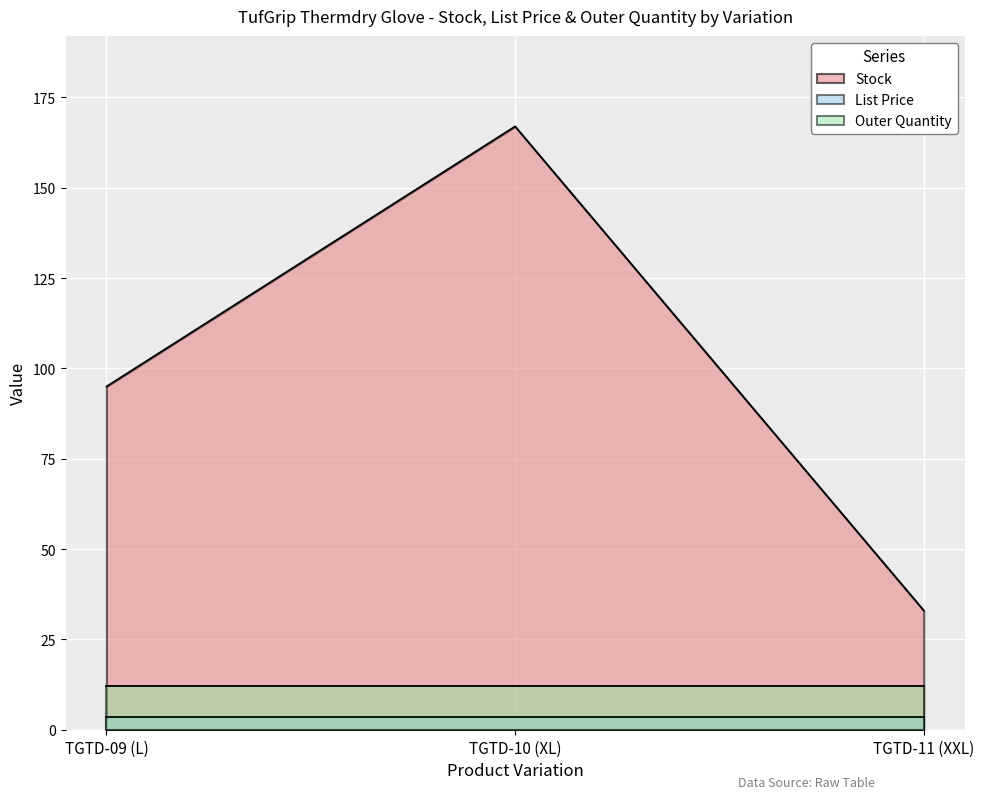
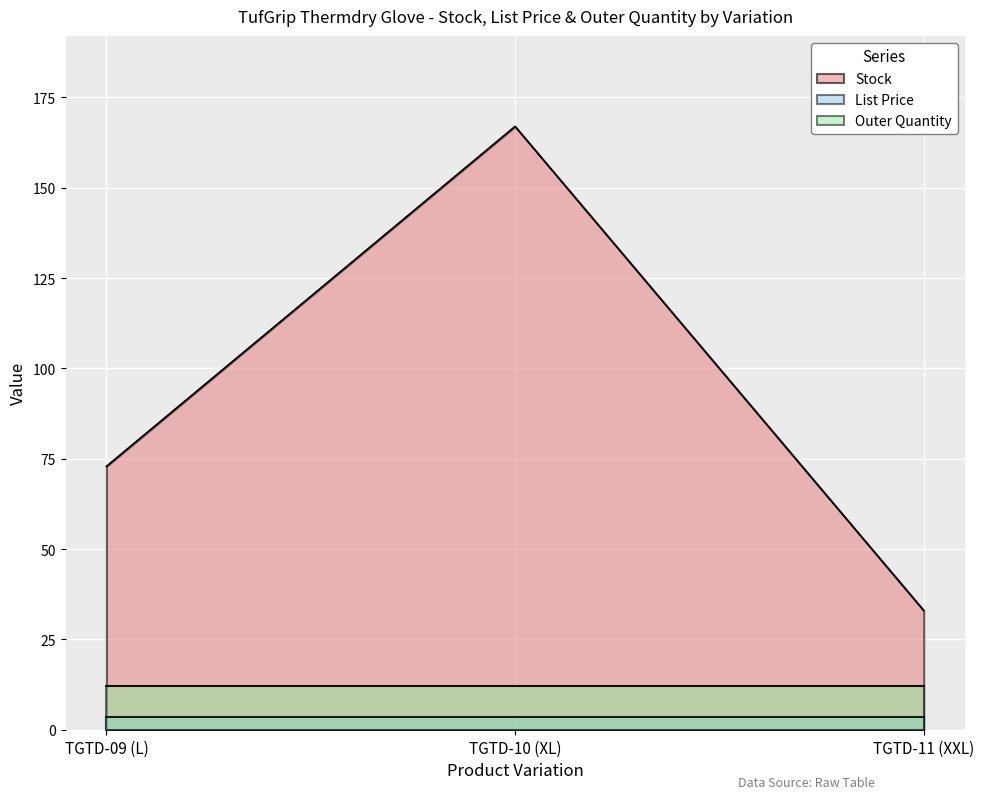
  {
    "Stock": {
-     "TGTD-09 (L)": 95,
+     "TGTD-09 (L)": 73,
      "TGTD-10 (XL)": 167,
      "TGTD-11 (XXL)": 33
    },
    "List Price": {
      "TGTD-09 (L)": 4,
      "TGTD-10 (XL)": 4,
      "TGTD-11 (XXL)": 4
    },
    "Outer Quantity": {
      "TGTD-09 (L)": 12,
      "TGTD-10 (XL)": 12,
      "TGTD-11 (XXL)": 12
    }
  }
